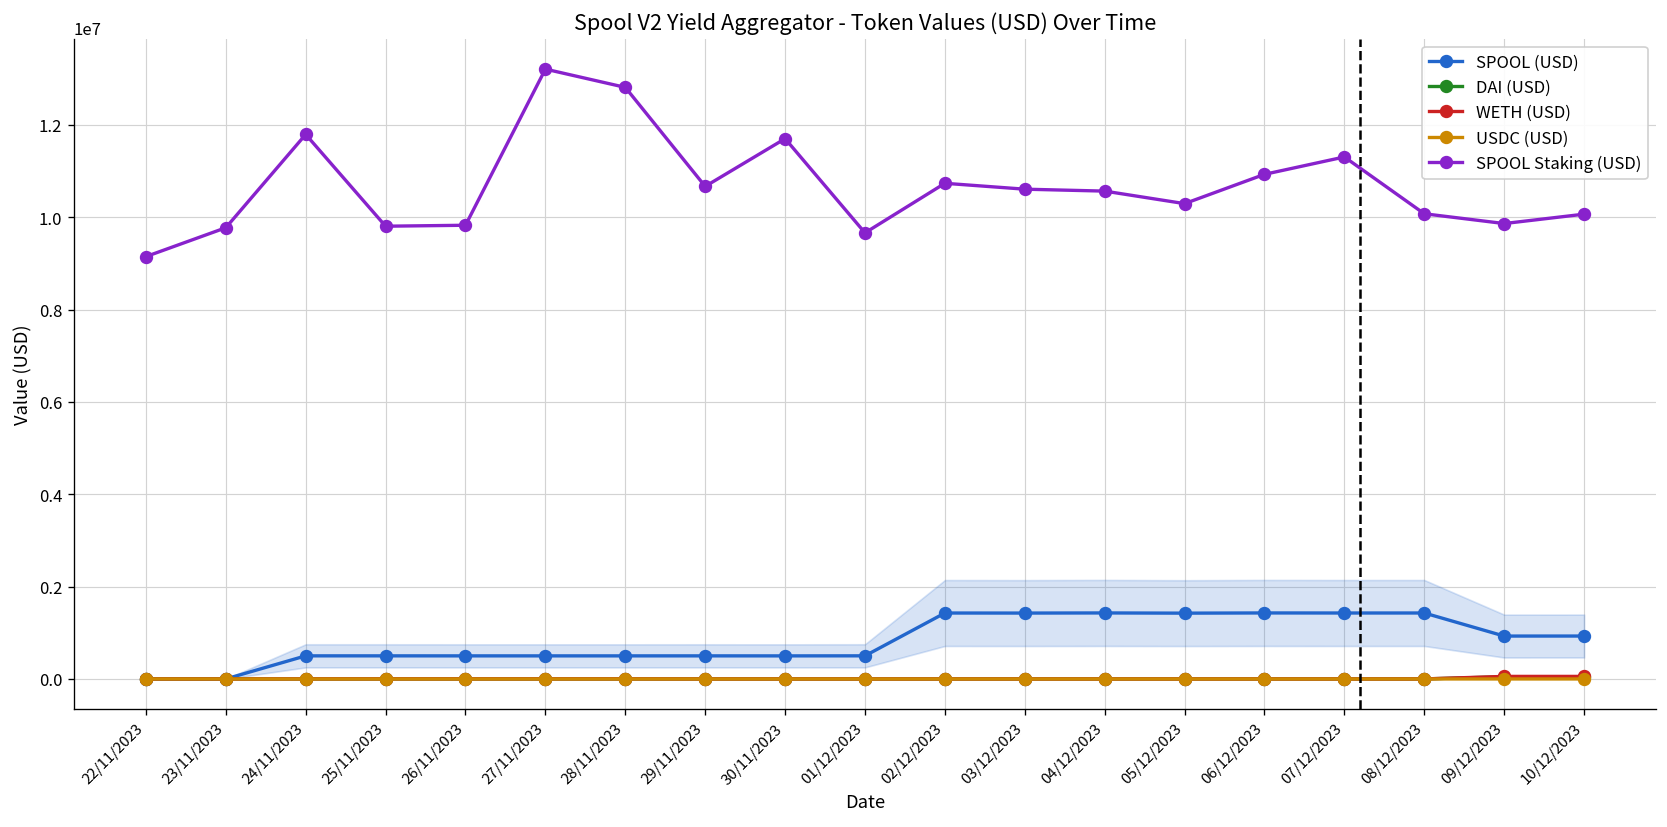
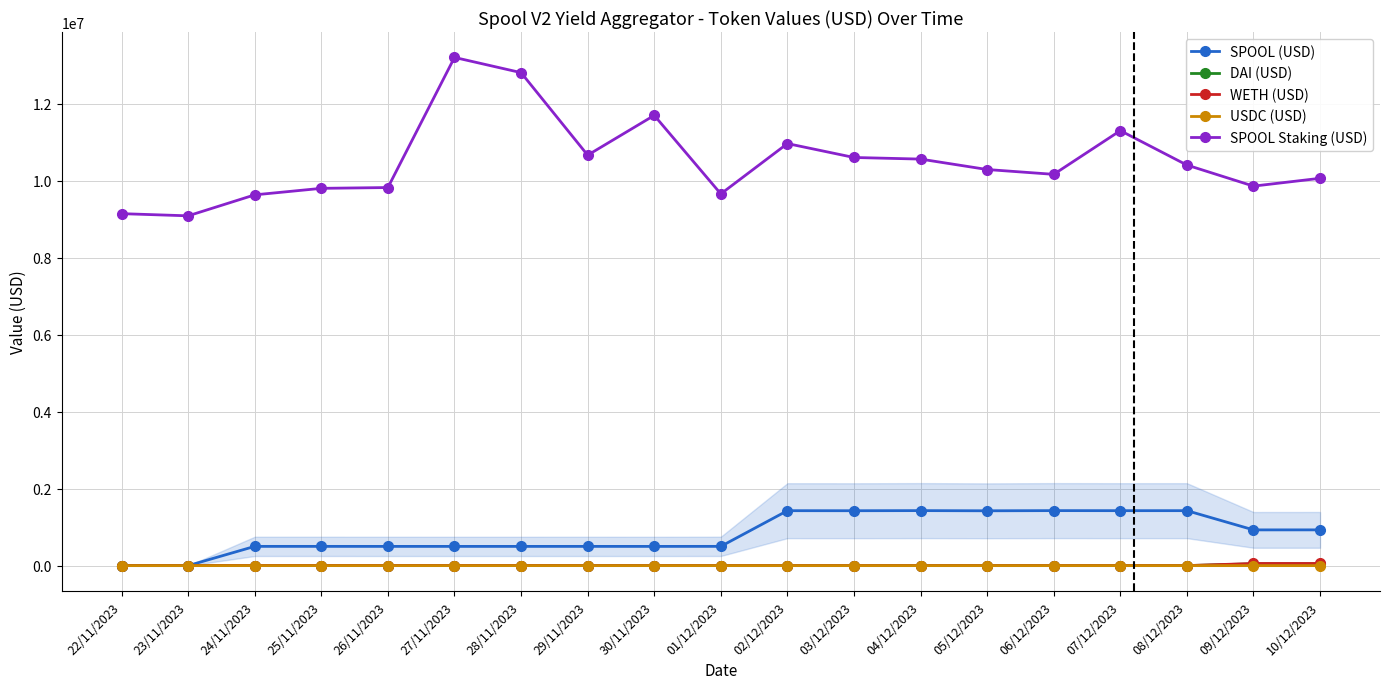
  {
    "SPOOL Staking (USD)": {
      "22/11/2023": 9100000,
-     "23/11/2023": 9800000,
-     "24/11/2023": 11800000,
+     "23/11/2023": 9100000,
+     "24/11/2023": 9600000,
      "25/11/2023": 9800000,
      "26/11/2023": 9800000,
      "27/11/2023": 13200000,
      "28/11/2023": 12800000,
      "29/11/2023": 10700000,
      "30/11/2023": 11700000,
      "01/12/2023": 9700000,
-     "02/12/2023": 10700000,
+     "02/12/2023": 11000000,
      "03/12/2023": 10600000,
      "04/12/2023": 10600000,
      "05/12/2023": 10300000,
-     "06/12/2023": 10900000,
+     "06/12/2023": 10200000,
      "07/12/2023": 11300000,
-     "08/12/2023": 10100000,
+     "08/12/2023": 10400000,
      "09/12/2023": 9900000,
      "10/12/2023": 10100000
    }
  }
